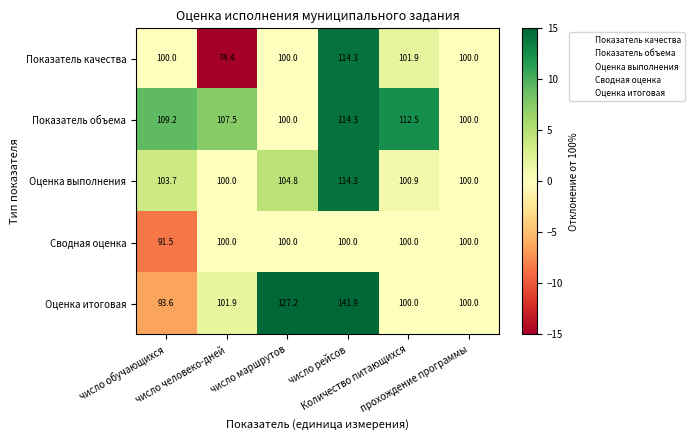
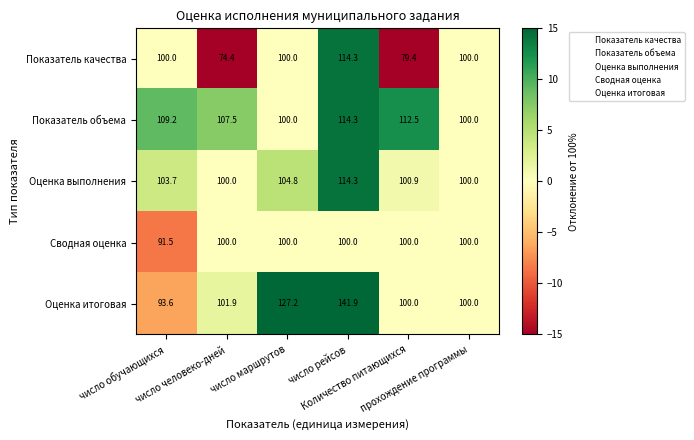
  {
    "Показатель качества": {
      "число обучающихся": 100.0,
      "число человеко-дней": 74.4,
      "число маршрутов": 100.0,
      "число рейсов": 114.3,
-     "Количество питающихся": 101.9,
+     "Количество питающихся": 79.4,
      "прохождение программы": 100.0
    },
    "Показатель объема": {
      "число обучающихся": 109.2,
      "число человеко-дней": 107.5,
      "число маршрутов": 100.0,
      "число рейсов": 114.3,
      "Количество питающихся": 112.5,
      "прохождение программы": 100.0
    },
    "Оценка выполнения": {
      "число обучающихся": 103.7,
      "число человеко-дней": 100.0,
      "число маршрутов": 104.8,
      "число рейсов": 114.3,
      "Количество питающихся": 100.9,
      "прохождение программы": 100.0
    },
    "Сводная оценка": {
      "число обучающихся": 91.5,
      "число человеко-дней": 100.0,
      "число маршрутов": 100.0,
      "число рейсов": 100.0,
      "Количество питающихся": 100.0,
      "прохождение программы": 100.0
    },
    "Оценка итоговая": {
      "число обучающихся": 93.6,
      "число человеко-дней": 101.9,
      "число маршрутов": 127.2,
      "число рейсов": 141.9,
      "Количество питающихся": 100.0,
      "прохождение программы": 100.0
    }
  }
